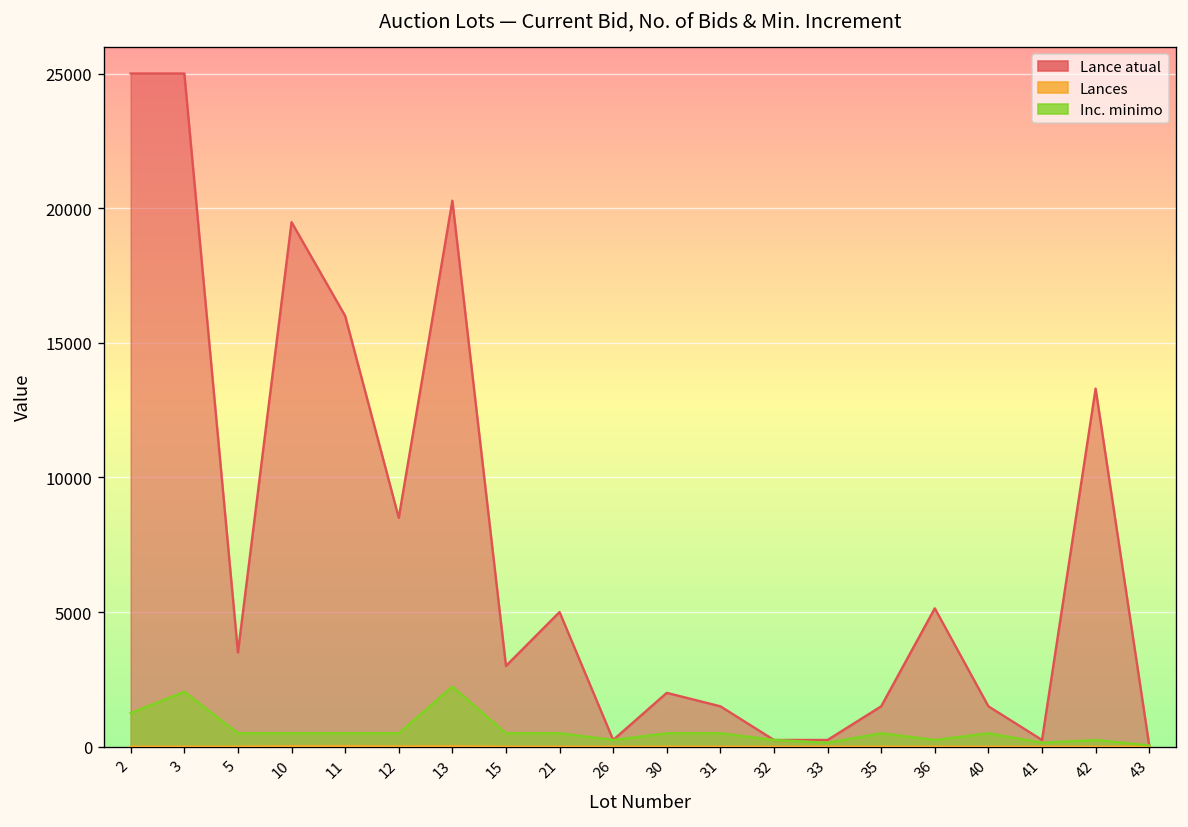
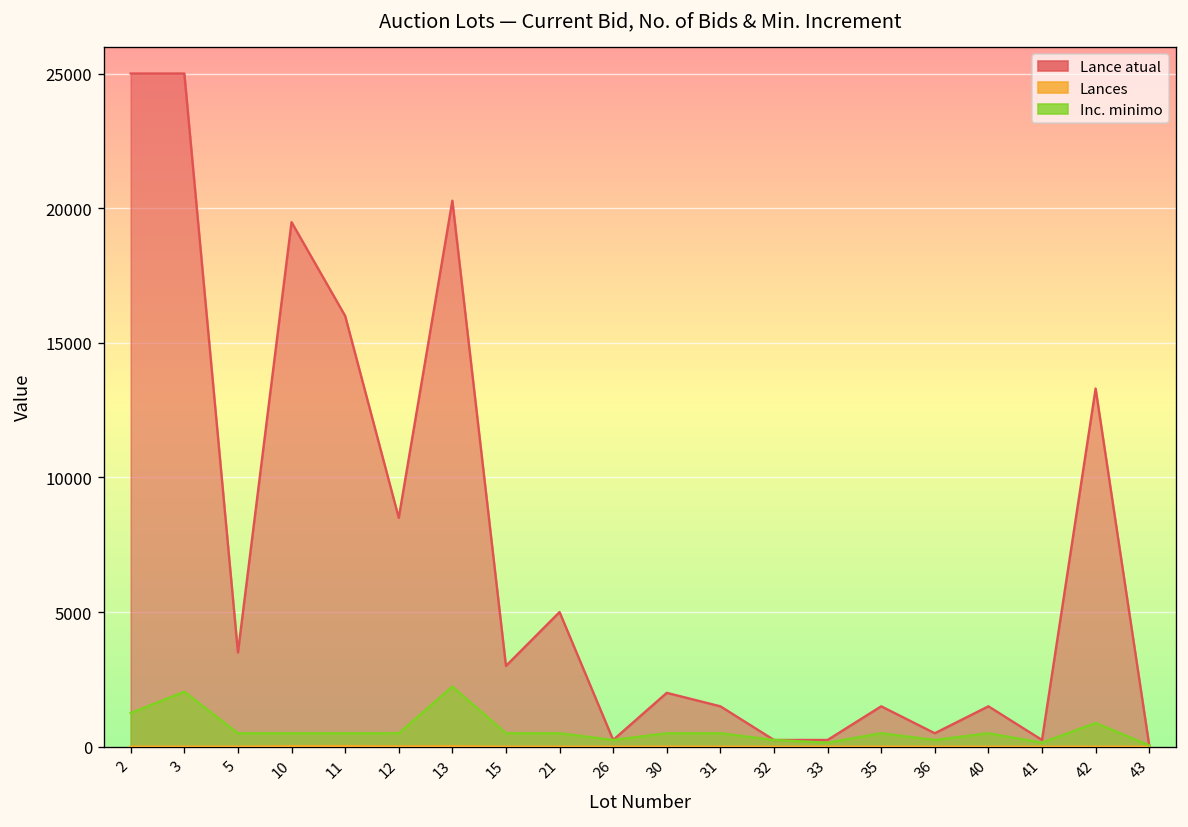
  {
    "Lance atual": {
      "2": 25000,
      "3": 25000,
      "5": 3500,
      "10": 19500,
      "11": 16000,
      "12": 8500,
      "13": 20300,
      "15": 3000,
      "21": 5000,
      "30": 2000,
      "31": 1500,
      "35": 1500,
-     "36": 5100,
+     "36": 500,
      "40": 1500,
      "42": 13300
    },
    "Lances": {
      "2": 0,
      "3": 0,
      "5": 0,
      "10": 0,
      "11": 0,
      "12": 0,
      "13": 0,
      "15": 0,
      "21": 0,
      "26": 0,
      "30": 0,
      "31": 0,
      "32": 0,
      "33": 0,
      "35": 0,
      "36": 0,
      "40": 0,
      "41": 0,
      "42": 0
    },
    "Inc. minimo": {
      "2": 1300,
      "3": 2000,
      "5": 500,
      "10": 500,
      "11": 500,
      "12": 500,
      "13": 2200,
      "15": 500,
      "21": 500,
      "30": 500,
      "31": 500,
      "35": 500,
      "36": 300,
      "40": 500,
-     "42": 300
+     "42": 900
    }
  }
